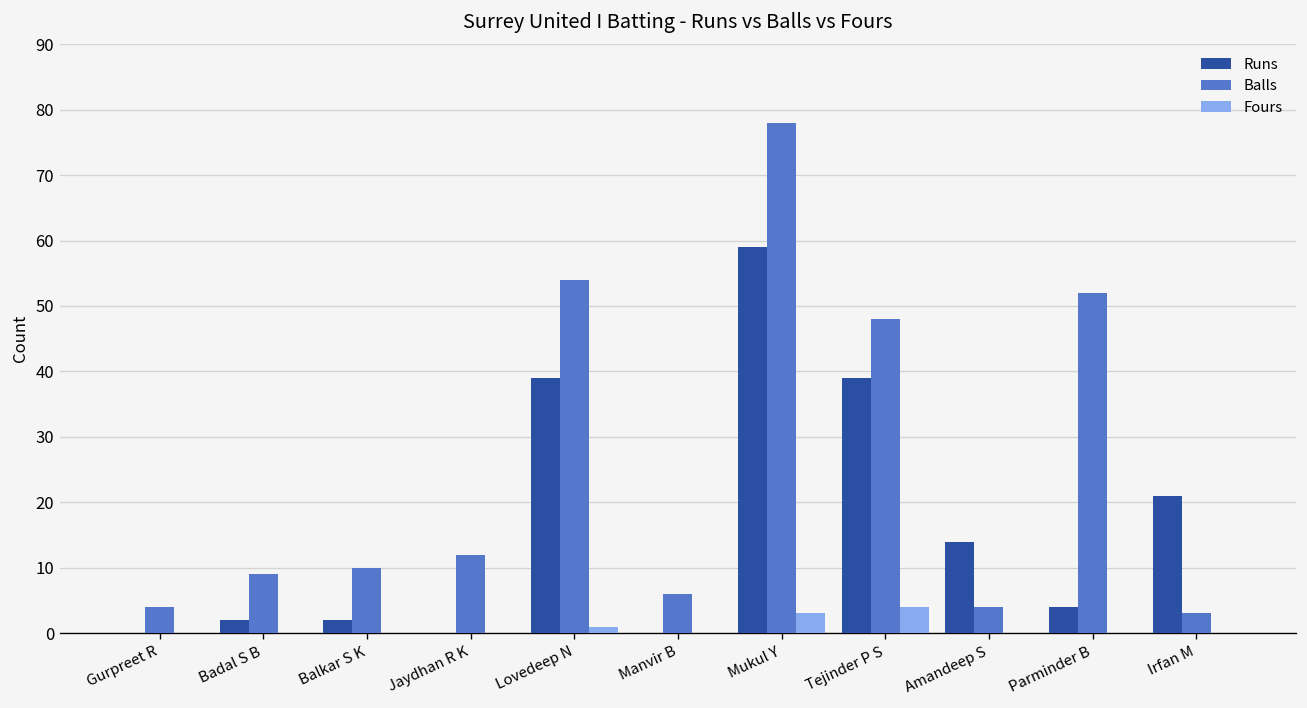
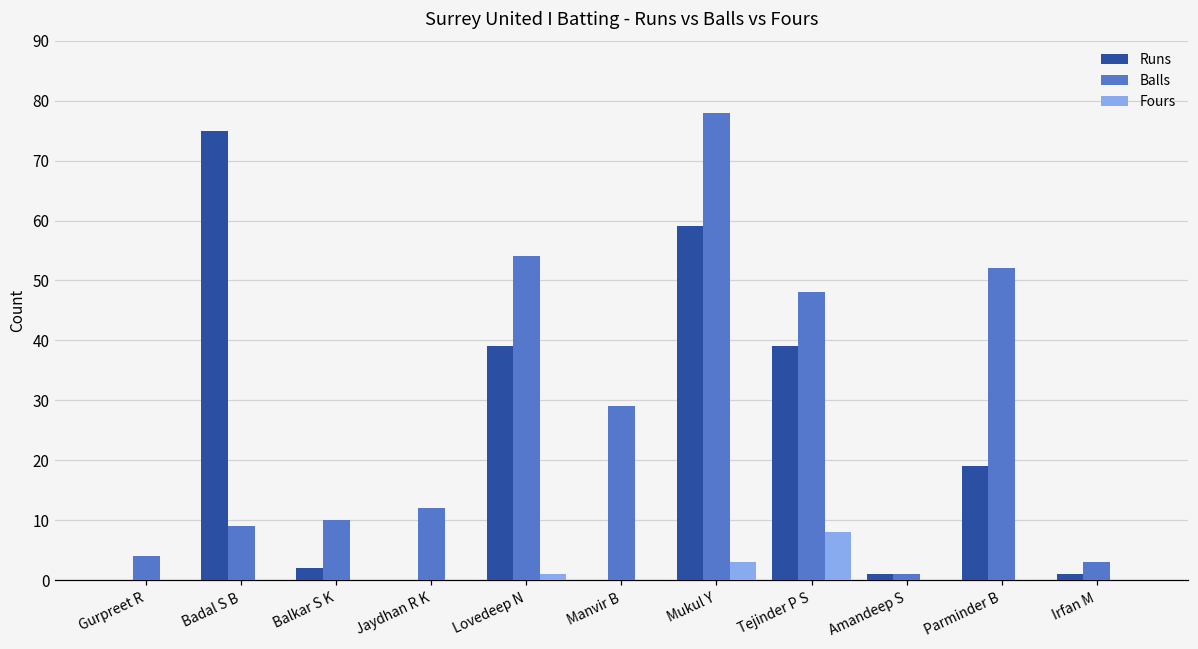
  {
    "Runs": {
      "Gurpreet R": 0,
-     "Badal S B": 2,
+     "Badal S B": 75,
      "Balkar S K": 2,
      "Jaydhan R K": 0,
      "Lovedeep N": 39,
      "Manvir B": 0,
      "Mukul Y": 59,
      "Tejinder P S": 39,
-     "Amandeep S": 14,
-     "Parminder B": 4,
-     "Irfan M": 21
+     "Amandeep S": 1,
+     "Parminder B": 19,
+     "Irfan M": 1
    },
    "Balls": {
      "Gurpreet R": 4,
      "Badal S B": 9,
      "Balkar S K": 10,
      "Jaydhan R K": 12,
      "Lovedeep N": 54,
-     "Manvir B": 6,
+     "Manvir B": 29,
      "Mukul Y": 78,
      "Tejinder P S": 48,
-     "Amandeep S": 4,
+     "Amandeep S": 1,
      "Parminder B": 52,
      "Irfan M": 3
    },
    "Fours": {
      "Gurpreet R": 0,
      "Badal S B": 0,
      "Balkar S K": 0,
      "Jaydhan R K": 0,
      "Lovedeep N": 1,
      "Manvir B": 0,
      "Mukul Y": 3,
-     "Tejinder P S": 4,
+     "Tejinder P S": 8,
      "Amandeep S": 0,
      "Parminder B": 0,
      "Irfan M": 0
    }
  }
